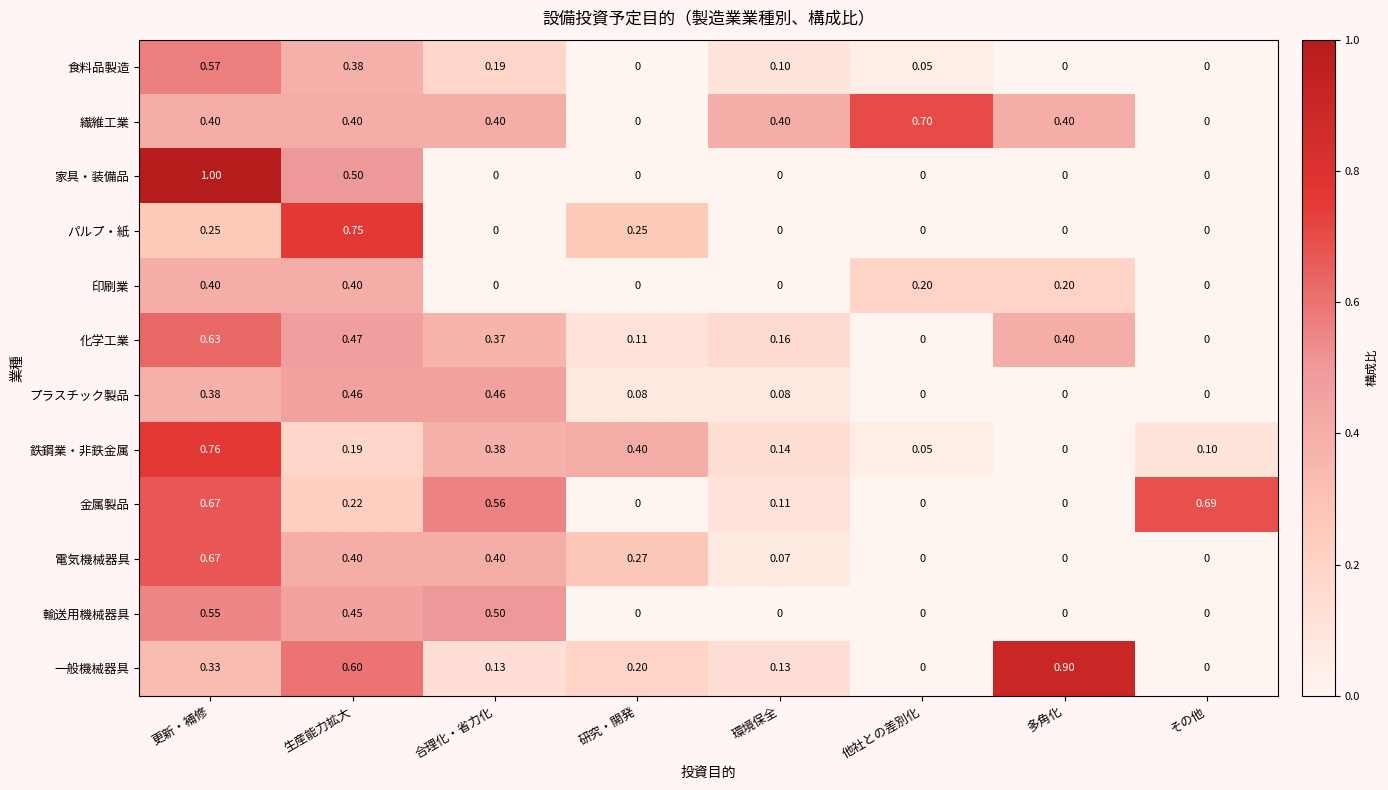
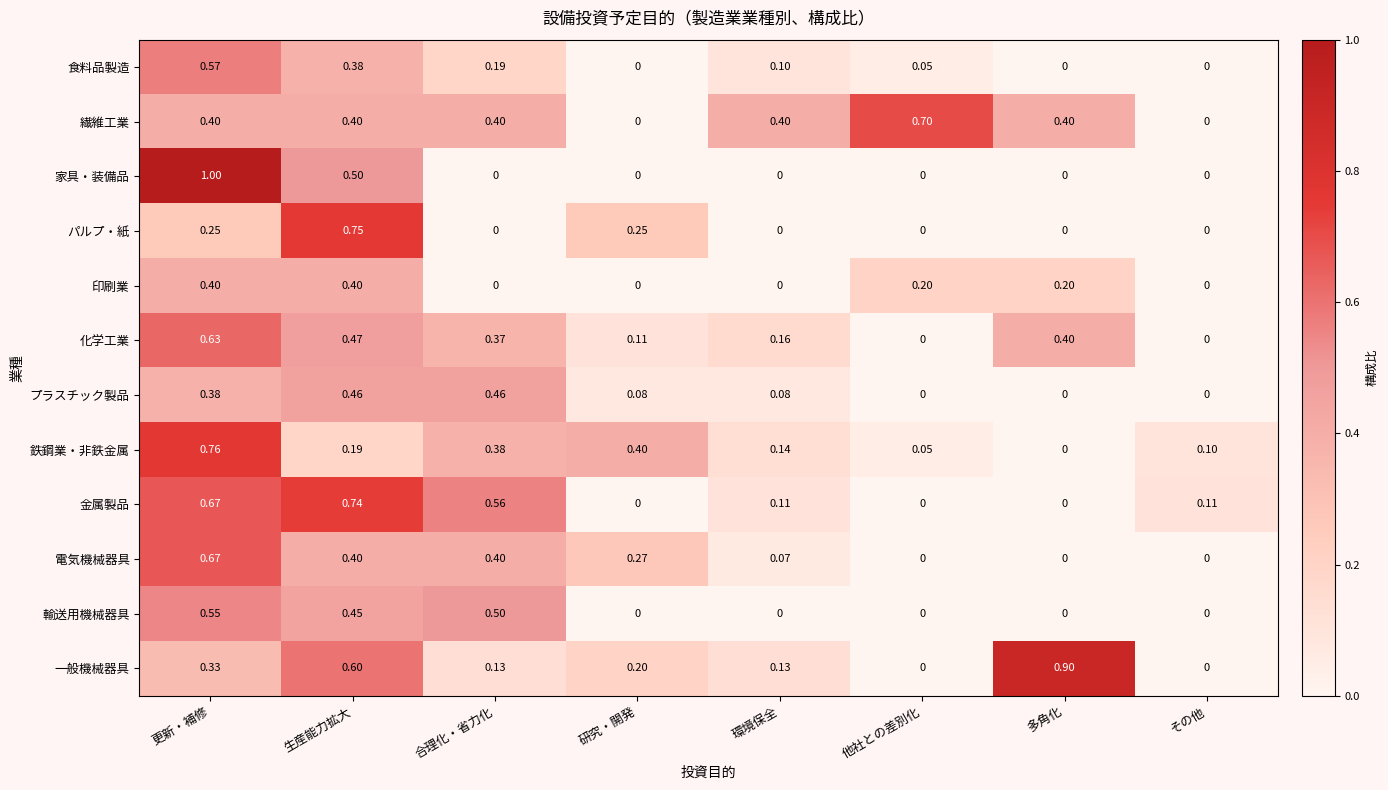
  {
    "食料品製造": {
      "更新・補修": 0.57,
      "生産能力拡大": 0.38,
      "合理化・省力化": 0.19,
      "研究・開発": 0,
      "環境保全": 0.10,
      "他社との差別化": 0.05,
      "多角化": 0,
      "その他": 0
    },
    "繊維工業": {
      "更新・補修": 0.40,
      "生産能力拡大": 0.40,
      "合理化・省力化": 0.40,
      "研究・開発": 0,
      "環境保全": 0.40,
      "他社との差別化": 0.70,
      "多角化": 0.40,
      "その他": 0
    },
    "家具・装備品": {
      "更新・補修": 1.00,
      "生産能力拡大": 0.50,
      "合理化・省力化": 0,
      "研究・開発": 0,
      "環境保全": 0,
      "他社との差別化": 0,
      "多角化": 0,
      "その他": 0
    },
    "パルプ・紙": {
      "更新・補修": 0.25,
      "生産能力拡大": 0.75,
      "合理化・省力化": 0,
      "研究・開発": 0.25,
      "環境保全": 0,
      "他社との差別化": 0,
      "多角化": 0,
      "その他": 0
    },
    "印刷業": {
      "更新・補修": 0.40,
      "生産能力拡大": 0.40,
      "合理化・省力化": 0,
      "研究・開発": 0,
      "環境保全": 0,
      "他社との差別化": 0.20,
      "多角化": 0.20,
      "その他": 0
    },
    "化学工業": {
      "更新・補修": 0.63,
      "生産能力拡大": 0.47,
      "合理化・省力化": 0.37,
      "研究・開発": 0.11,
      "環境保全": 0.16,
      "他社との差別化": 0,
      "多角化": 0.40,
      "その他": 0
    },
    "プラスチック製品": {
      "更新・補修": 0.38,
      "生産能力拡大": 0.46,
      "合理化・省力化": 0.46,
      "研究・開発": 0.08,
      "環境保全": 0.08,
      "他社との差別化": 0,
      "多角化": 0,
      "その他": 0
    },
    "鉄鋼業・非鉄金属": {
      "更新・補修": 0.76,
      "生産能力拡大": 0.19,
      "合理化・省力化": 0.38,
      "研究・開発": 0.40,
      "環境保全": 0.14,
      "他社との差別化": 0.05,
      "多角化": 0,
      "その他": 0.10
    },
    "金属製品": {
      "更新・補修": 0.67,
-     "生産能力拡大": 0.22,
+     "生産能力拡大": 0.74,
      "合理化・省力化": 0.56,
      "研究・開発": 0,
      "環境保全": 0.11,
      "他社との差別化": 0,
      "多角化": 0,
-     "その他": 0.69
+     "その他": 0.11
    },
    "電気機械器具": {
      "更新・補修": 0.67,
      "生産能力拡大": 0.40,
      "合理化・省力化": 0.40,
      "研究・開発": 0.27,
      "環境保全": 0.07,
      "他社との差別化": 0,
      "多角化": 0,
      "その他": 0
    },
    "輸送用機械器具": {
      "更新・補修": 0.55,
      "生産能力拡大": 0.45,
      "合理化・省力化": 0.50,
      "研究・開発": 0,
      "環境保全": 0,
      "他社との差別化": 0,
      "多角化": 0,
      "その他": 0
    },
    "一般機械器具": {
      "更新・補修": 0.33,
      "生産能力拡大": 0.60,
      "合理化・省力化": 0.13,
      "研究・開発": 0.20,
      "環境保全": 0.13,
      "他社との差別化": 0,
      "多角化": 0.90,
      "その他": 0
    }
  }
